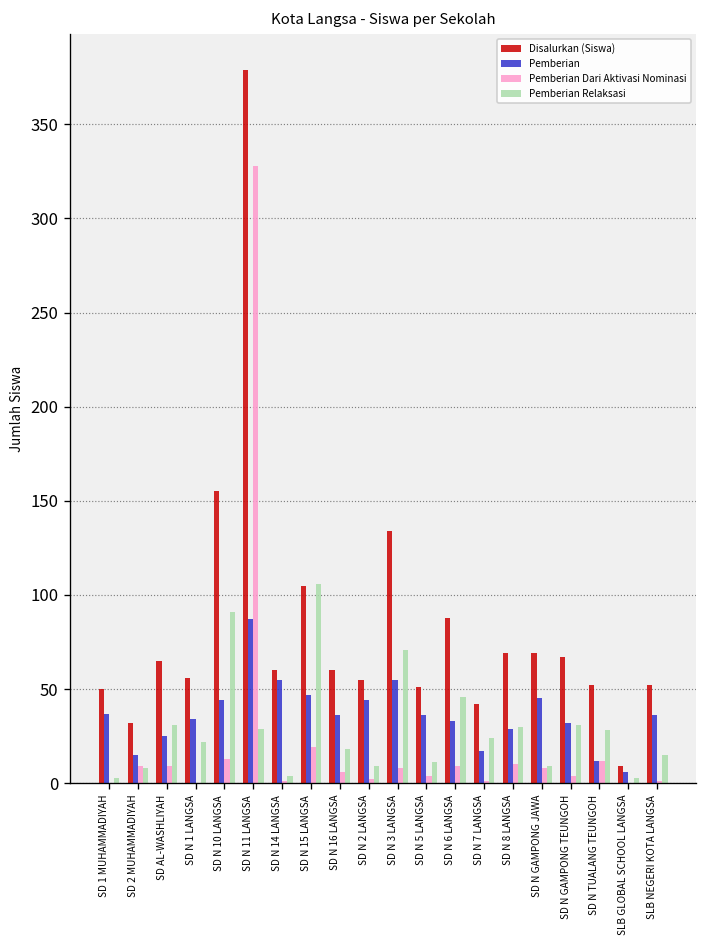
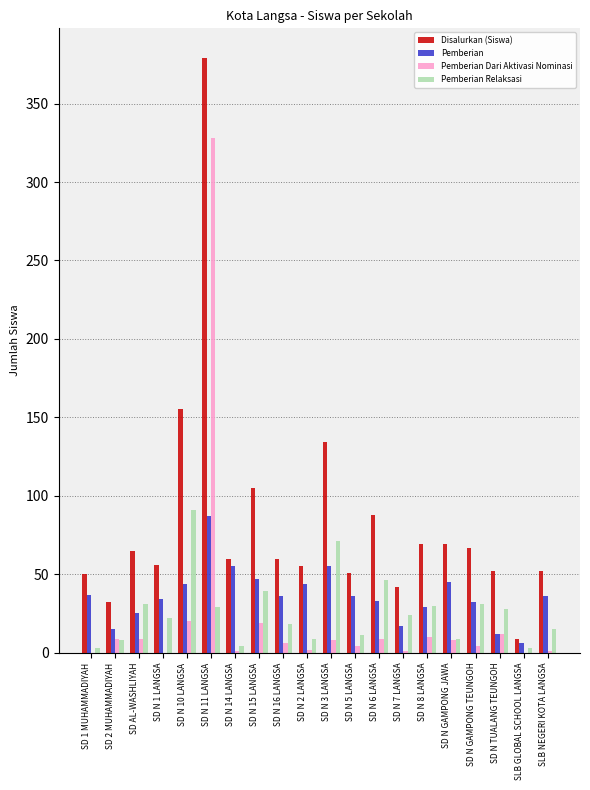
  {
    "Disalurkan (Siswa)": {
      "SD 1 MUHAMMADIYAH": 50,
      "SD 2 MUHAMMADIYAH": 32,
      "SD AL-WASHLIYAH": 65,
      "SD N 1 LANGSA": 56,
      "SD N 10 LANGSA": 155,
      "SD N 11 LANGSA": 379,
      "SD N 14 LANGSA": 60,
      "SD N 15 LANGSA": 105,
      "SD N 16 LANGSA": 60,
      "SD N 2 LANGSA": 55,
      "SD N 3 LANGSA": 134,
      "SD N 5 LANGSA": 51,
      "SD N 6 LANGSA": 88,
      "SD N 7 LANGSA": 42,
      "SD N 8 LANGSA": 69,
      "SD N GAMPONG JAWA": 69,
      "SD N GAMPONG TEUNGOH": 67,
      "SD N TUALANG TEUNGOH": 52,
      "SLB GLOBAL SCHOOL LANGSA": 9,
      "SLB NEGERI KOTA LANGSA": 52
    },
    "Pemberian": {
      "SD 1 MUHAMMADIYAH": 37,
      "SD 2 MUHAMMADIYAH": 15,
      "SD AL-WASHLIYAH": 25,
      "SD N 1 LANGSA": 34,
      "SD N 10 LANGSA": 44,
      "SD N 11 LANGSA": 87,
      "SD N 14 LANGSA": 55,
      "SD N 15 LANGSA": 47,
      "SD N 16 LANGSA": 36,
      "SD N 2 LANGSA": 44,
      "SD N 3 LANGSA": 55,
      "SD N 5 LANGSA": 36,
      "SD N 6 LANGSA": 33,
      "SD N 7 LANGSA": 17,
      "SD N 8 LANGSA": 29,
      "SD N GAMPONG JAWA": 45,
      "SD N GAMPONG TEUNGOH": 32,
      "SD N TUALANG TEUNGOH": 12,
      "SLB GLOBAL SCHOOL LANGSA": 6,
      "SLB NEGERI KOTA LANGSA": 36
    },
    "Pemberian Dari Aktivasi Nominasi": {
      "SD 1 MUHAMMADIYAH": 0,
      "SD 2 MUHAMMADIYAH": 9,
      "SD AL-WASHLIYAH": 9,
      "SD N 1 LANGSA": 0,
-     "SD N 10 LANGSA": 13,
+     "SD N 10 LANGSA": 20,
      "SD N 11 LANGSA": 328,
      "SD N 15 LANGSA": 19,
      "SD N 16 LANGSA": 6,
      "SD N 2 LANGSA": 2,
      "SD N 3 LANGSA": 8,
      "SD N 5 LANGSA": 4,
      "SD N 6 LANGSA": 9,
      "SD N 8 LANGSA": 10,
      "SD N GAMPONG JAWA": 8,
      "SD N GAMPONG TEUNGOH": 4,
      "SD N TUALANG TEUNGOH": 12,
      "SLB GLOBAL SCHOOL LANGSA": 0
    },
    "Pemberian Relaksasi": {
      "SD 1 MUHAMMADIYAH": 3,
      "SD 2 MUHAMMADIYAH": 8,
      "SD AL-WASHLIYAH": 31,
      "SD N 1 LANGSA": 22,
      "SD N 10 LANGSA": 91,
      "SD N 11 LANGSA": 29,
      "SD N 14 LANGSA": 4,
-     "SD N 15 LANGSA": 106,
+     "SD N 15 LANGSA": 39,
      "SD N 16 LANGSA": 18,
      "SD N 2 LANGSA": 9,
      "SD N 3 LANGSA": 71,
      "SD N 5 LANGSA": 11,
      "SD N 6 LANGSA": 46,
      "SD N 7 LANGSA": 24,
      "SD N 8 LANGSA": 30,
      "SD N GAMPONG JAWA": 9,
      "SD N GAMPONG TEUNGOH": 31,
      "SD N TUALANG TEUNGOH": 28,
      "SLB GLOBAL SCHOOL LANGSA": 3,
      "SLB NEGERI KOTA LANGSA": 15
    }
  }
